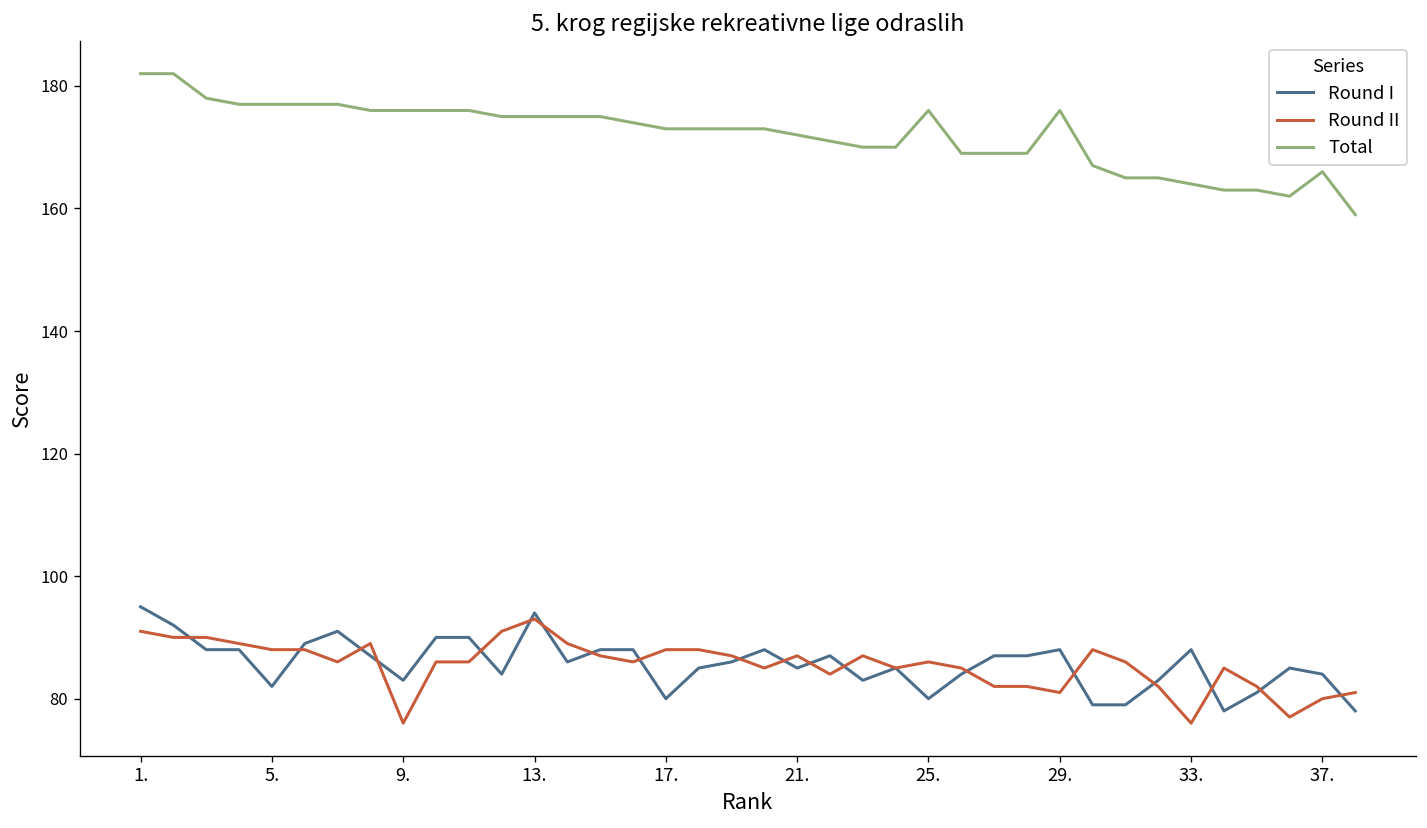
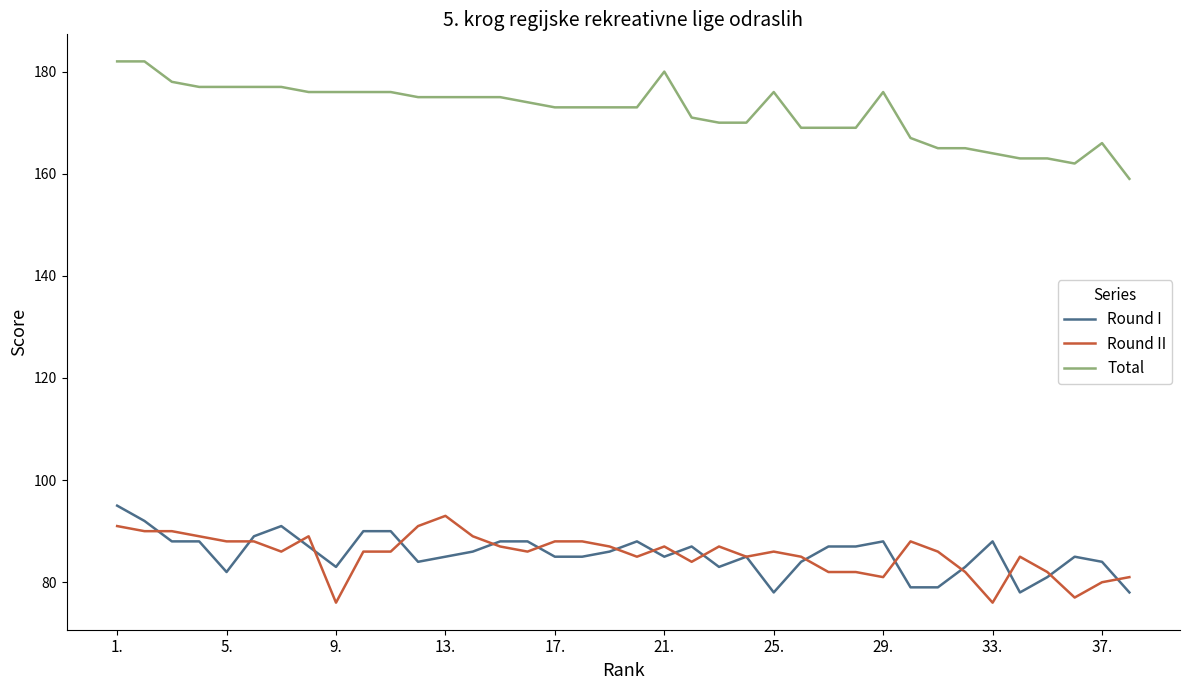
  {
    "Round I": {
      "1.": 95,
      "5.": 82,
      "9.": 83,
-     "13.": 94,
-     "17.": 80,
+     "13.": 85,
+     "17.": 85,
      "21.": 85,
-     "25.": 80,
+     "25.": 78,
      "29.": 88,
      "33.": 88,
      "37.": 84
    },
    "Round II": {
      "1.": 91,
      "5.": 88,
      "9.": 76,
      "13.": 93,
      "17.": 88,
      "21.": 87,
      "25.": 86,
      "29.": 81,
      "33.": 76,
      "37.": 80
    },
    "Total": {
      "1.": 182,
      "5.": 177,
      "9.": 176,
      "13.": 175,
      "17.": 173,
-     "21.": 172,
+     "21.": 180,
      "25.": 176,
      "29.": 176,
      "33.": 164,
      "37.": 166
    }
  }
